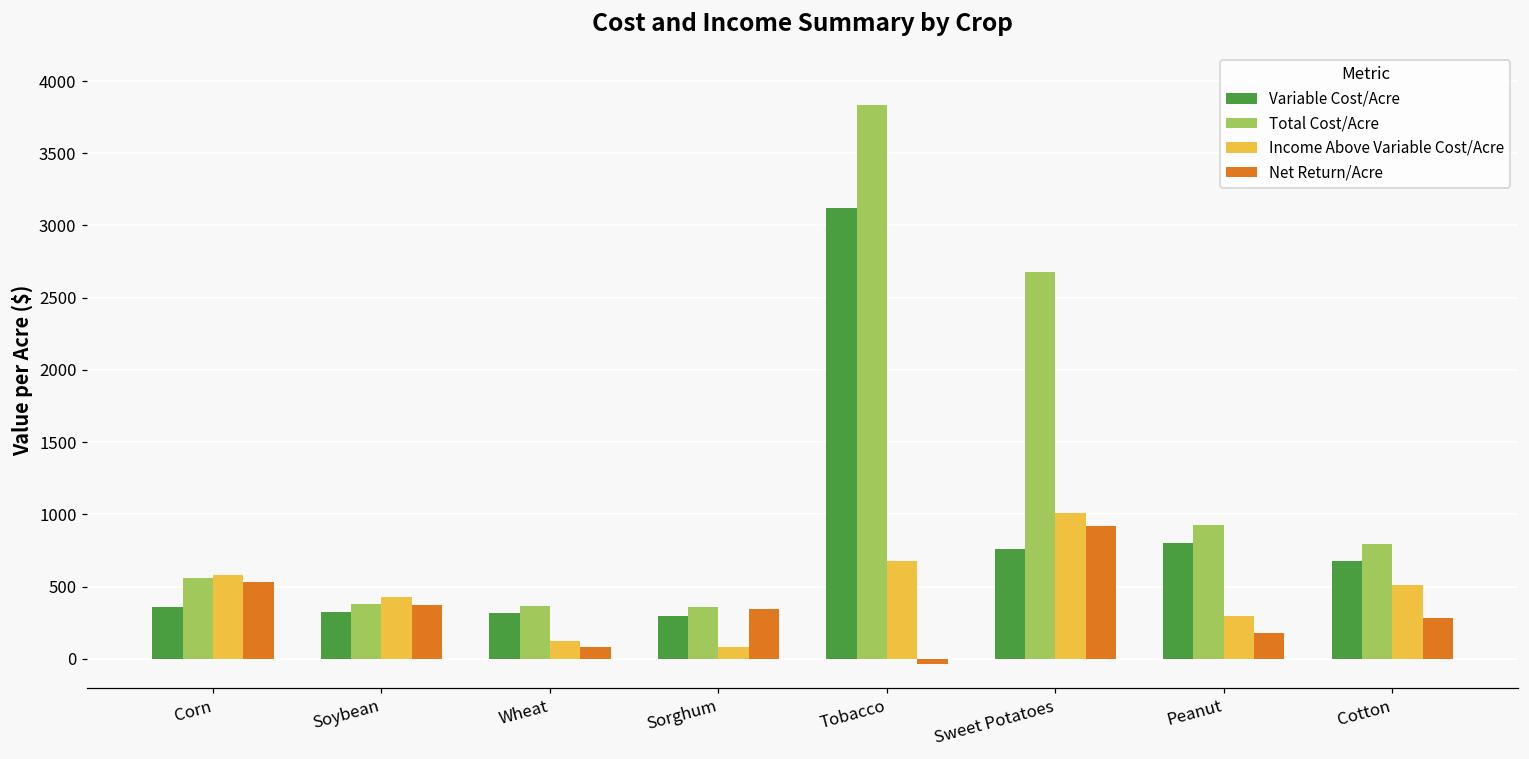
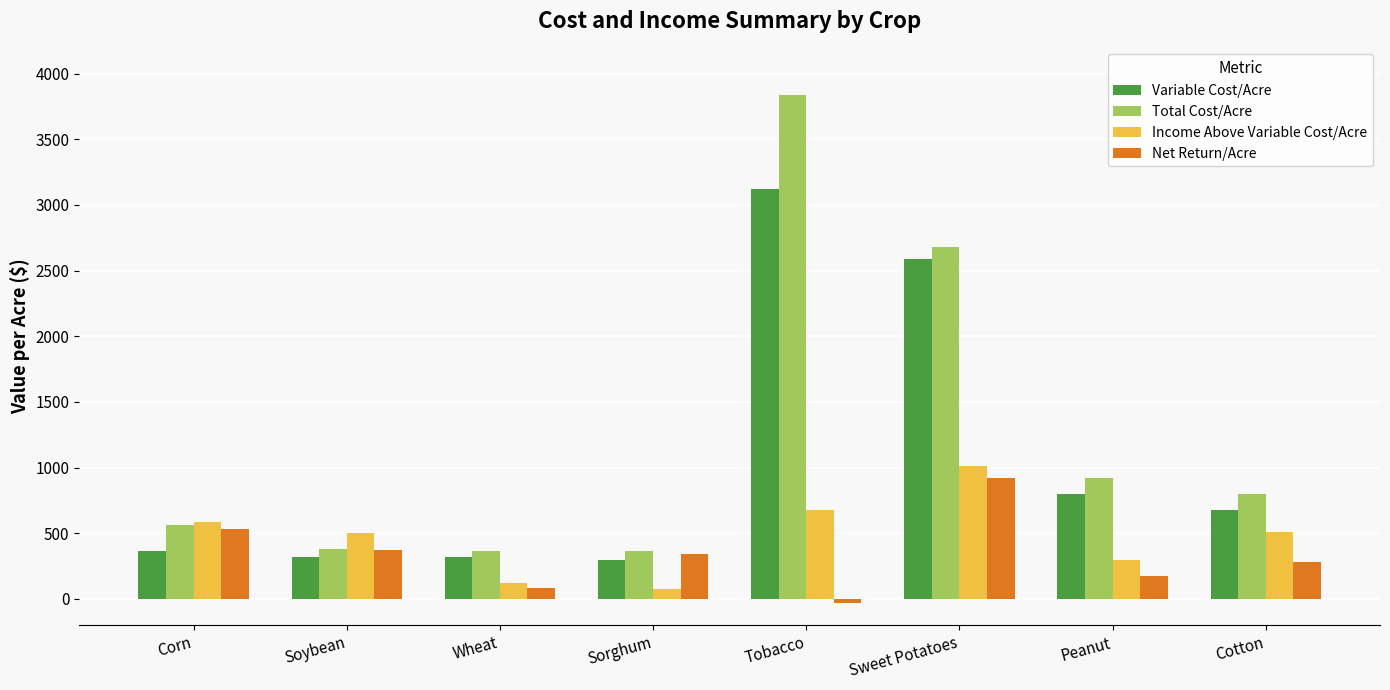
  {
    "Variable Cost/Acre": {
      "Corn": 360,
      "Soybean": 320,
      "Wheat": 320,
      "Sorghum": 300,
      "Tobacco": 3120,
-     "Sweet Potatoes": 760,
+     "Sweet Potatoes": 2590,
      "Peanut": 800,
      "Cotton": 680
    },
    "Total Cost/Acre": {
      "Corn": 560,
      "Soybean": 380,
      "Wheat": 360,
      "Sorghum": 360,
      "Tobacco": 3840,
      "Sweet Potatoes": 2680,
      "Peanut": 920,
      "Cotton": 800
    },
    "Income Above Variable Cost/Acre": {
      "Corn": 580,
-     "Soybean": 430,
+     "Soybean": 500,
      "Wheat": 120,
      "Sorghum": 80,
      "Tobacco": 680,
      "Sweet Potatoes": 1010,
      "Peanut": 300,
      "Cotton": 510
    },
    "Net Return/Acre": {
      "Corn": 530,
      "Soybean": 370,
      "Wheat": 80,
      "Sorghum": 340,
      "Tobacco": -40,
      "Sweet Potatoes": 920,
      "Peanut": 180,
      "Cotton": 280
    }
  }
